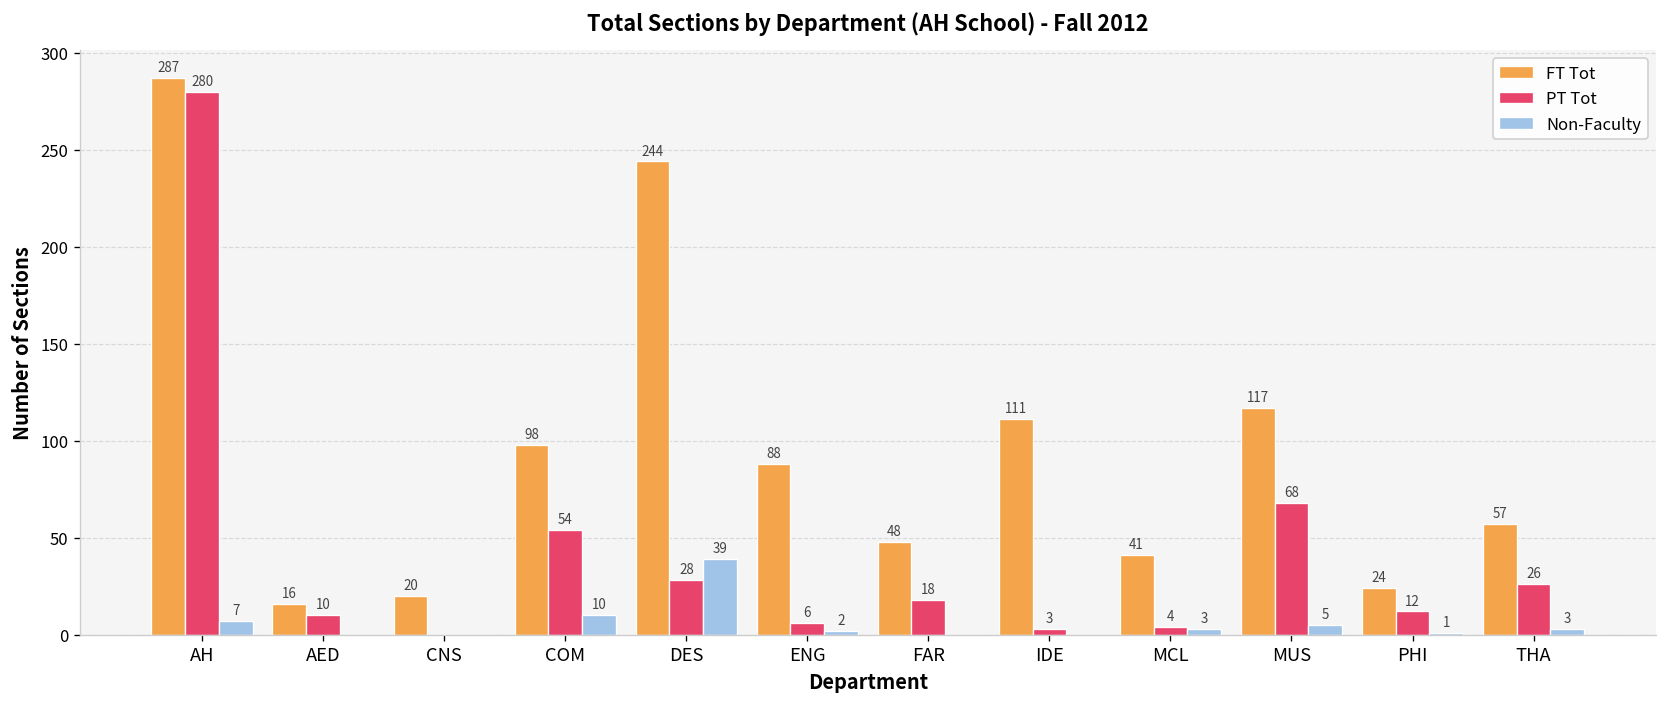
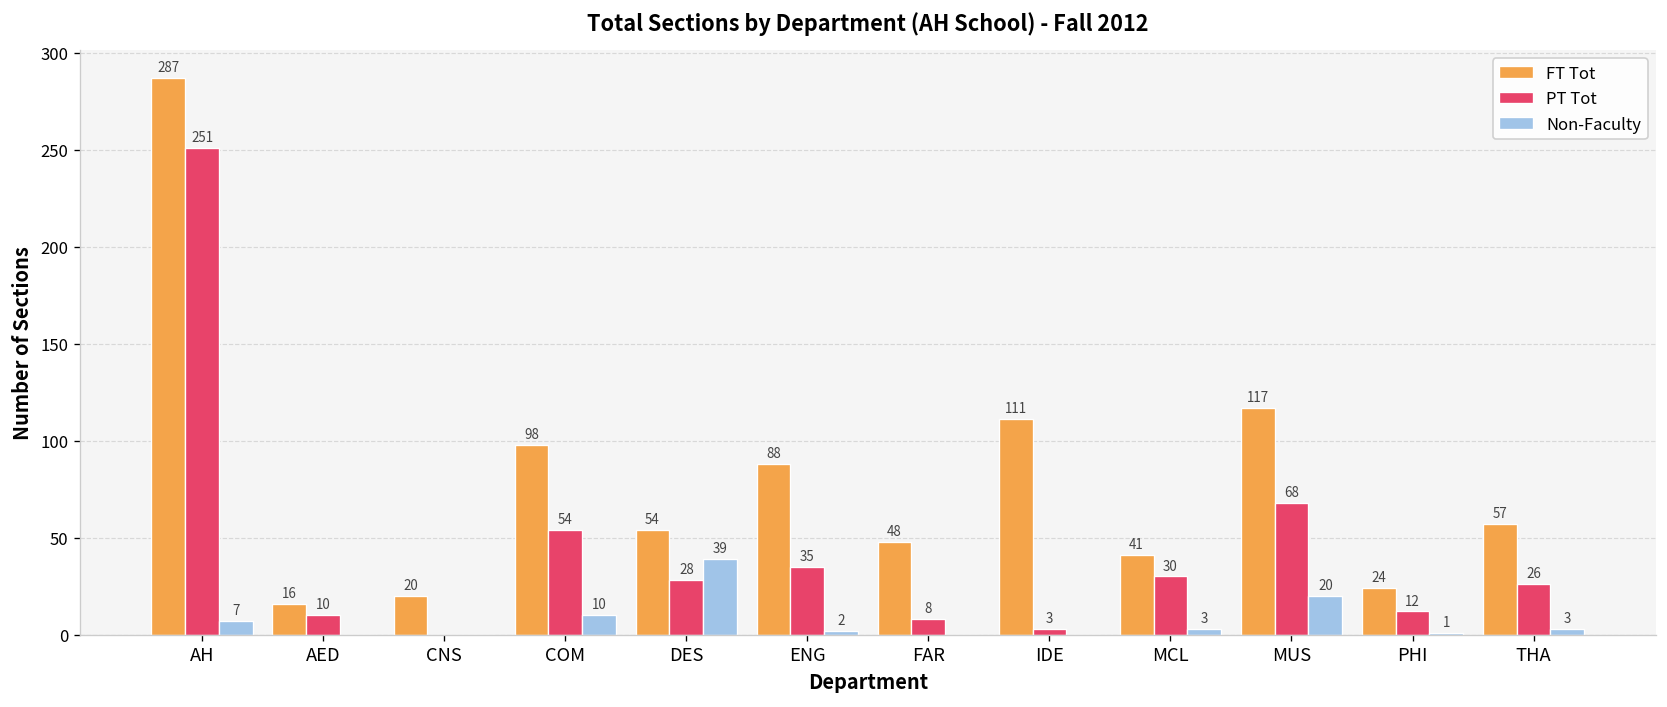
  {
    "FT Tot": {
      "AH": 287,
      "AED": 16,
      "CNS": 20,
      "COM": 98,
-     "DES": 244,
+     "DES": 54,
      "ENG": 88,
      "FAR": 48,
      "IDE": 111,
      "MCL": 41,
      "MUS": 117,
      "PHI": 24,
      "THA": 57
    },
    "PT Tot": {
-     "AH": 280,
+     "AH": 251,
      "AED": 10,
      "COM": 54,
      "DES": 28,
-     "ENG": 6,
-     "FAR": 18,
+     "ENG": 35,
+     "FAR": 8,
      "IDE": 3,
-     "MCL": 4,
+     "MCL": 30,
      "MUS": 68,
      "PHI": 12,
      "THA": 26
    },
    "Non-Faculty": {
      "AH": 7,
      "COM": 10,
      "DES": 39,
      "ENG": 2,
      "MCL": 3,
-     "MUS": 5,
+     "MUS": 20,
      "PHI": 1,
      "THA": 3
    }
  }
